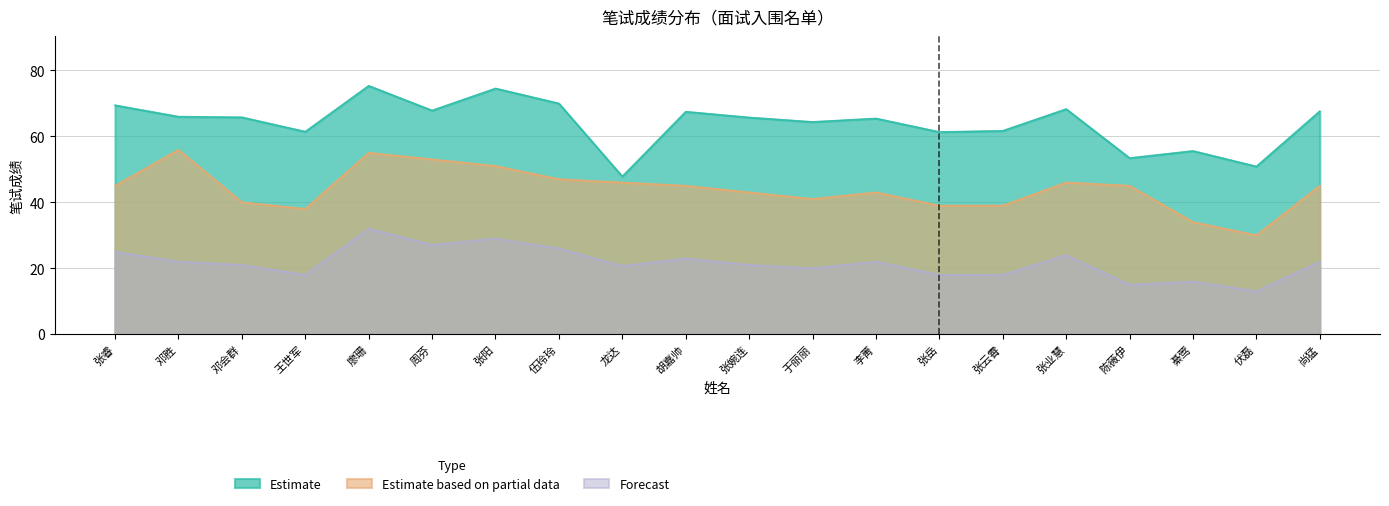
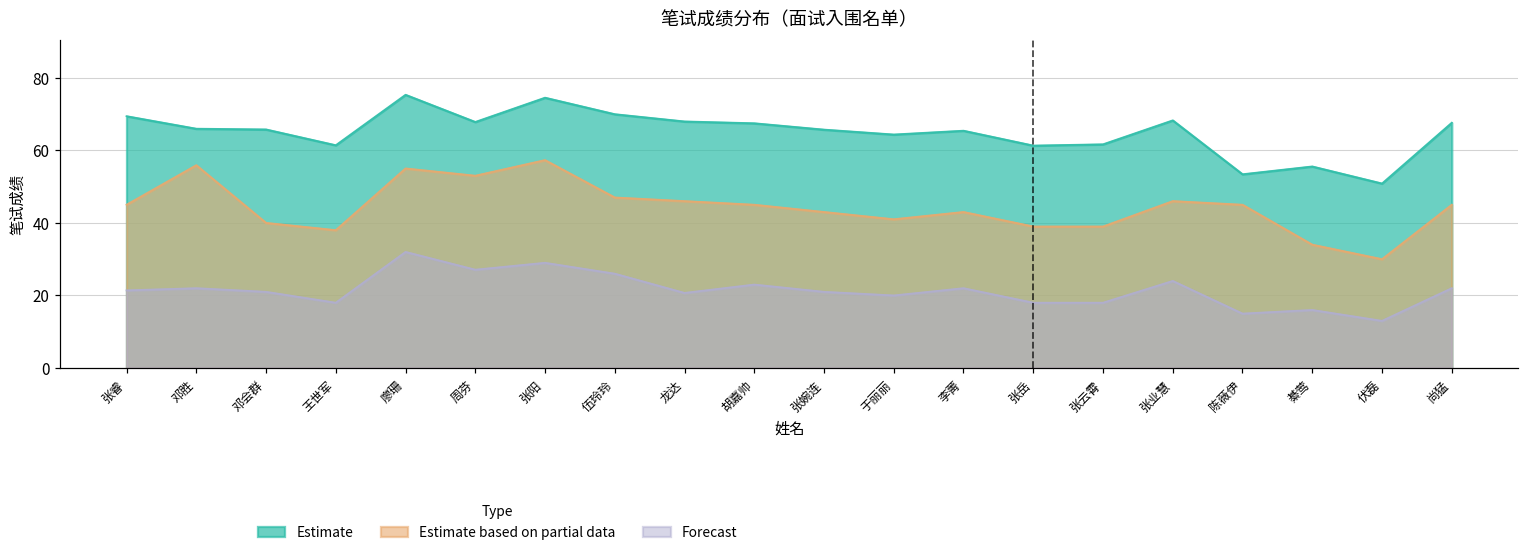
  {
    "Estimate": {
      "张睿": 69,
      "邓胜": 66,
      "邓会群": 66,
      "王世军": 61,
      "廖珊": 75,
      "周芬": 68,
      "张阳": 75,
      "伍玲玲": 70,
-     "龙达": 48,
+     "龙达": 68,
      "胡嘉帅": 67,
      "张婉连": 66,
      "于丽丽": 64,
      "李菁": 65,
      "张岳": 61,
      "张云霄": 62,
      "张业慧": 68,
      "陈薇伊": 53,
      "綦莺": 56,
      "伏磊": 51,
      "尚猛": 68
    },
    "Estimate based on partial data": {
      "张睿": 45,
      "邓胜": 56,
      "邓会群": 40,
      "王世军": 38,
      "廖珊": 55,
      "周芬": 53,
-     "张阳": 51,
+     "张阳": 57,
      "伍玲玲": 47,
      "龙达": 46,
      "胡嘉帅": 45,
      "张婉连": 43,
      "于丽丽": 41,
      "李菁": 43,
      "张岳": 39,
      "张云霄": 39,
      "张业慧": 46,
      "陈薇伊": 45,
      "綦莺": 34,
      "伏磊": 30,
      "尚猛": 45
    },
    "Forecast": {
-     "张睿": 25,
+     "张睿": 21,
      "邓胜": 22,
      "邓会群": 21,
      "王世军": 18,
      "廖珊": 32,
      "周芬": 27,
      "张阳": 29,
      "伍玲玲": 26,
      "龙达": 21,
      "胡嘉帅": 23,
      "张婉连": 21,
      "于丽丽": 20,
      "李菁": 22,
      "张岳": 18,
      "张云霄": 18,
      "张业慧": 24,
      "陈薇伊": 15,
      "綦莺": 16,
      "伏磊": 13,
      "尚猛": 22
    }
  }
